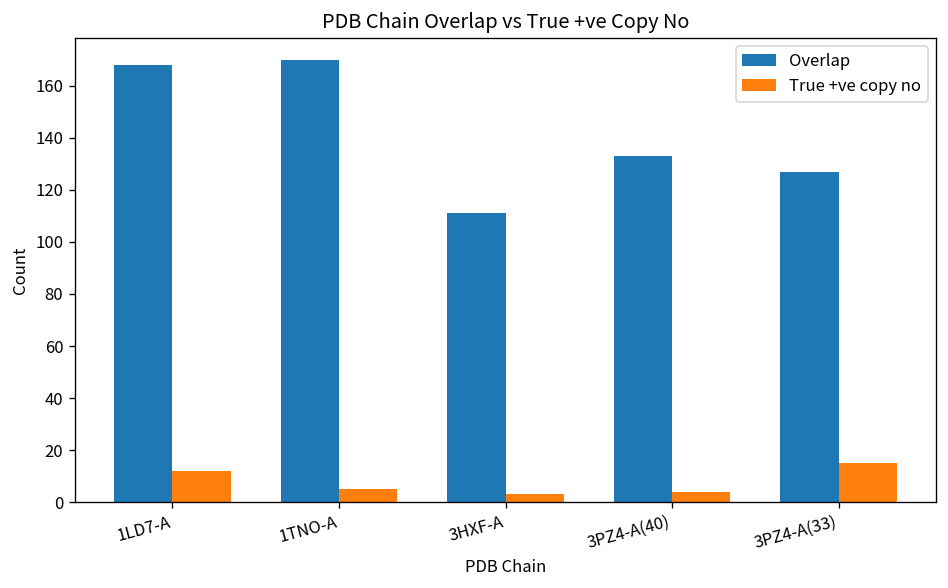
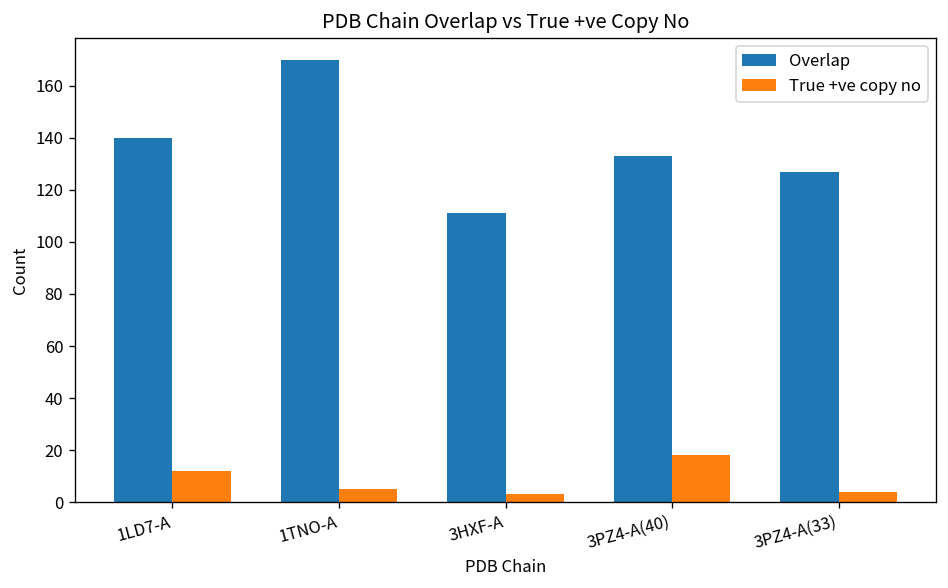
  {
    "Overlap": {
-     "1LD7-A": 168,
+     "1LD7-A": 140,
      "1TNO-A": 170,
      "3HXF-A": 111,
      "3PZ4-A(40)": 133,
      "3PZ4-A(33)": 127
    },
    "True +ve copy no": {
      "1LD7-A": 12,
      "1TNO-A": 5,
      "3HXF-A": 3,
-     "3PZ4-A(40)": 4,
-     "3PZ4-A(33)": 15
+     "3PZ4-A(40)": 18,
+     "3PZ4-A(33)": 4
    }
  }
